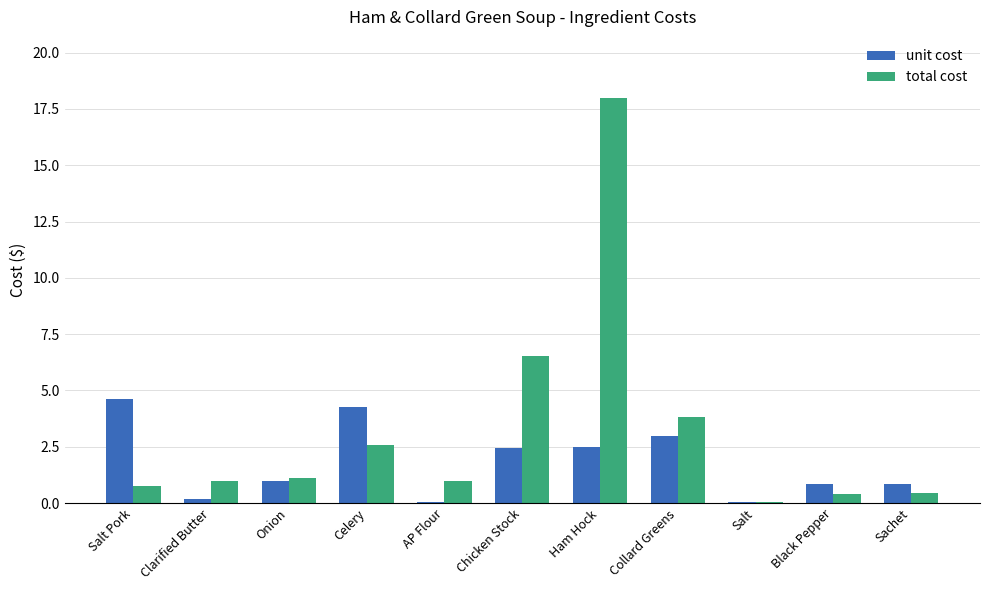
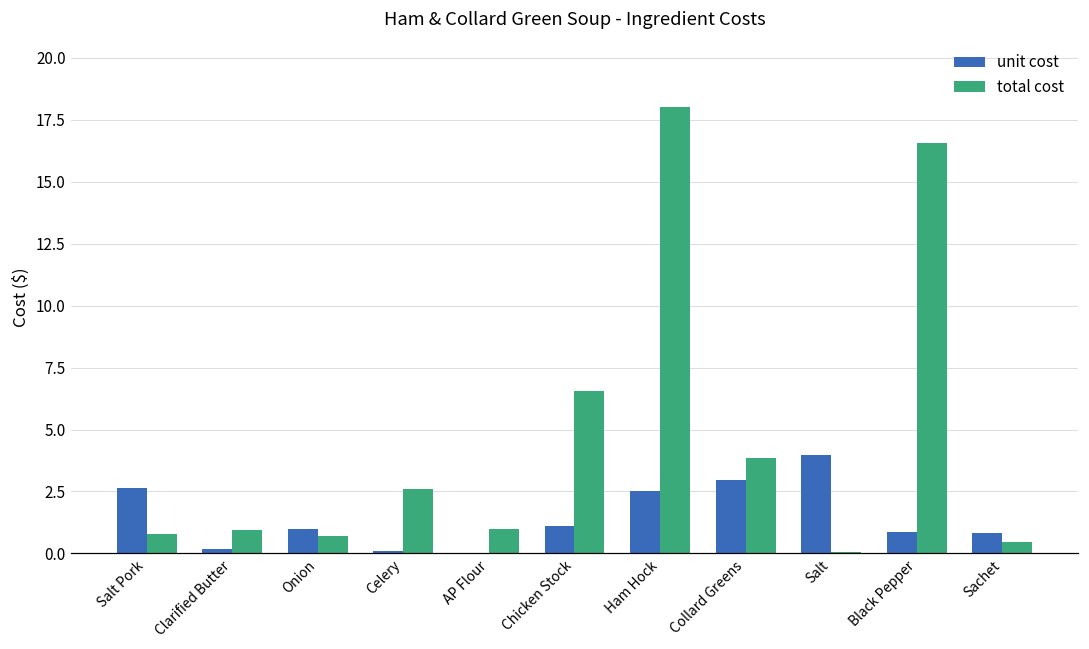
  {
    "unit cost": {
-     "Salt Pork": 4.6,
+     "Salt Pork": 2.6,
      "Clarified Butter": 0.2,
      "Onion": 1.0,
-     "Celery": 4.3,
-     "Chicken Stock": 2.5,
+     "Celery": 0.1,
+     "Chicken Stock": 1.1,
      "Ham Hock": 2.5,
      "Collard Greens": 3.0,
-     "Salt": 0.1,
+     "Salt": 4.0,
      "Black Pepper": 0.9,
      "Sachet": 0.8
    },
    "total cost": {
      "Salt Pork": 0.8,
      "Clarified Butter": 1.0,
-     "Onion": 1.1,
+     "Onion": 0.7,
      "Celery": 2.6,
      "AP Flour": 1.0,
      "Chicken Stock": 6.5,
      "Ham Hock": 18.0,
      "Collard Greens": 3.8,
-     "Black Pepper": 0.4,
+     "Black Pepper": 16.6,
      "Sachet": 0.5
    }
  }
